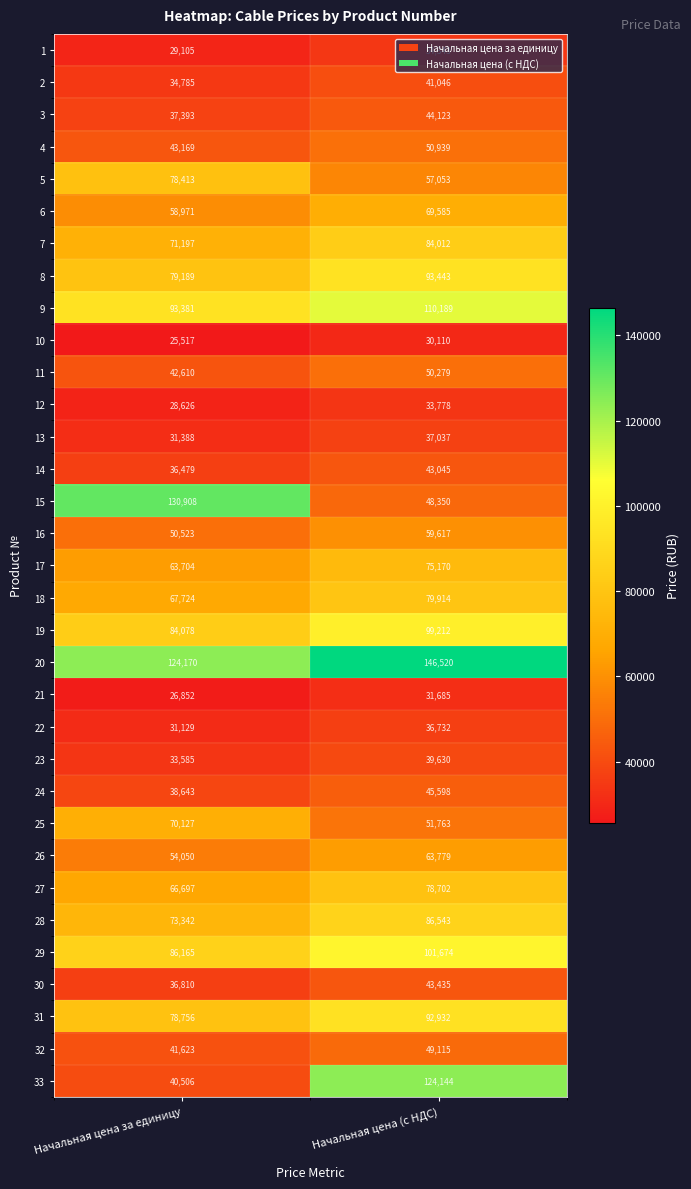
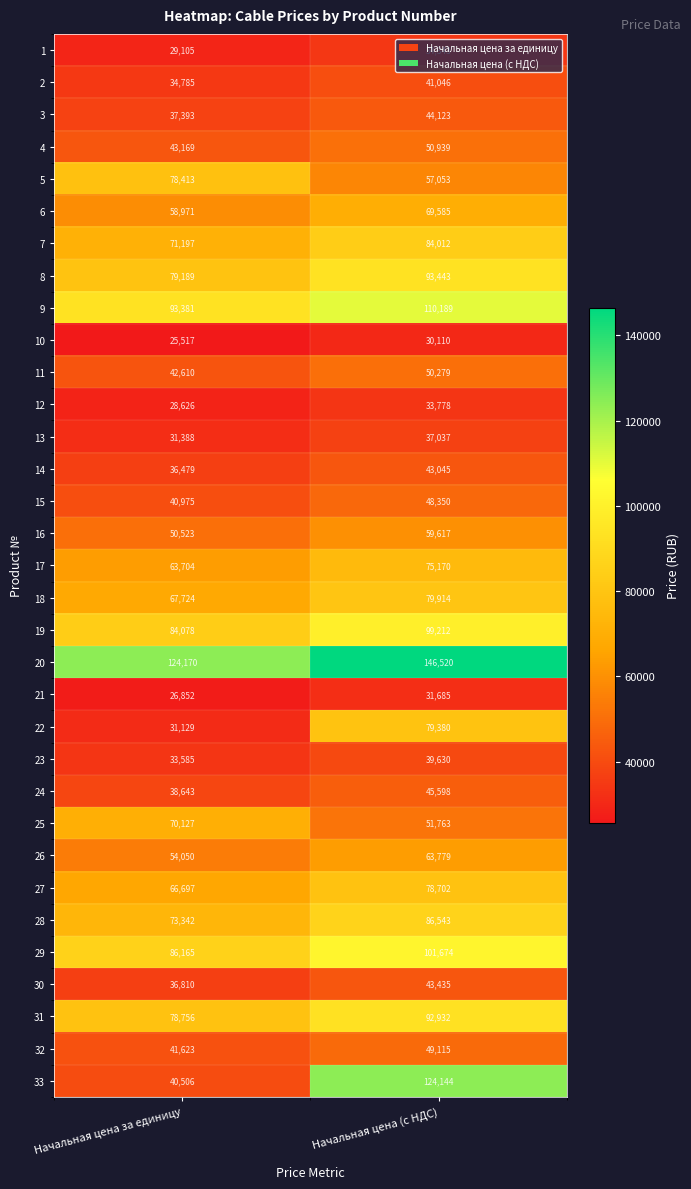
  {
    "1": {
      "Начальная цена за единицу": "29,105"
    },
    "2": {
      "Начальная цена за единицу": "34,785",
      "Начальная цена (с НДС)": "41,046"
    },
    "3": {
      "Начальная цена за единицу": "37,393",
      "Начальная цена (с НДС)": "44,123"
    },
    "4": {
      "Начальная цена за единицу": "43,169",
      "Начальная цена (с НДС)": "50,939"
    },
    "5": {
      "Начальная цена за единицу": "78,413",
      "Начальная цена (с НДС)": "57,053"
    },
    "6": {
      "Начальная цена за единицу": "58,971",
      "Начальная цена (с НДС)": "69,585"
    },
    "7": {
      "Начальная цена за единицу": "71,197",
      "Начальная цена (с НДС)": "84,012"
    },
    "8": {
      "Начальная цена за единицу": "79,189",
      "Начальная цена (с НДС)": "93,443"
    },
    "9": {
      "Начальная цена за единицу": "93,381",
      "Начальная цена (с НДС)": "110,189"
    },
    "10": {
      "Начальная цена за единицу": "25,517",
      "Начальная цена (с НДС)": "30,110"
    },
    "11": {
      "Начальная цена за единицу": "42,610",
      "Начальная цена (с НДС)": "50,279"
    },
    "12": {
      "Начальная цена за единицу": "28,626",
      "Начальная цена (с НДС)": "33,778"
    },
    "13": {
      "Начальная цена за единицу": "31,388",
      "Начальная цена (с НДС)": "37,037"
    },
    "14": {
      "Начальная цена за единицу": "36,479",
      "Начальная цена (с НДС)": "43,045"
    },
    "15": {
-     "Начальная цена за единицу": "130,908",
+     "Начальная цена за единицу": "40,975",
      "Начальная цена (с НДС)": "48,350"
    },
    "16": {
      "Начальная цена за единицу": "50,523",
      "Начальная цена (с НДС)": "59,617"
    },
    "17": {
      "Начальная цена за единицу": "63,704",
      "Начальная цена (с НДС)": "75,170"
    },
    "18": {
      "Начальная цена за единицу": "67,724",
      "Начальная цена (с НДС)": "79,914"
    },
    "19": {
      "Начальная цена за единицу": "84,078",
      "Начальная цена (с НДС)": "99,212"
    },
    "20": {
      "Начальная цена за единицу": "124,170",
      "Начальная цена (с НДС)": "146,520"
    },
    "21": {
      "Начальная цена за единицу": "26,852",
      "Начальная цена (с НДС)": "31,685"
    },
    "22": {
      "Начальная цена за единицу": "31,129",
-     "Начальная цена (с НДС)": "36,732"
+     "Начальная цена (с НДС)": "79,380"
    },
    "23": {
      "Начальная цена за единицу": "33,585",
      "Начальная цена (с НДС)": "39,630"
    },
    "24": {
      "Начальная цена за единицу": "38,643",
      "Начальная цена (с НДС)": "45,598"
    },
    "25": {
      "Начальная цена за единицу": "70,127",
      "Начальная цена (с НДС)": "51,763"
    },
    "26": {
      "Начальная цена за единицу": "54,050",
      "Начальная цена (с НДС)": "63,779"
    },
    "27": {
      "Начальная цена за единицу": "66,697",
      "Начальная цена (с НДС)": "78,702"
    },
    "28": {
      "Начальная цена за единицу": "73,342",
      "Начальная цена (с НДС)": "86,543"
    },
    "29": {
      "Начальная цена за единицу": "86,165",
      "Начальная цена (с НДС)": "101,674"
    },
    "30": {
      "Начальная цена за единицу": "36,810",
      "Начальная цена (с НДС)": "43,435"
    },
    "31": {
      "Начальная цена за единицу": "78,756",
      "Начальная цена (с НДС)": "92,932"
    },
    "32": {
      "Начальная цена за единицу": "41,623",
      "Начальная цена (с НДС)": "49,115"
    },
    "33": {
      "Начальная цена за единицу": "40,506",
      "Начальная цена (с НДС)": "124,144"
    }
  }
